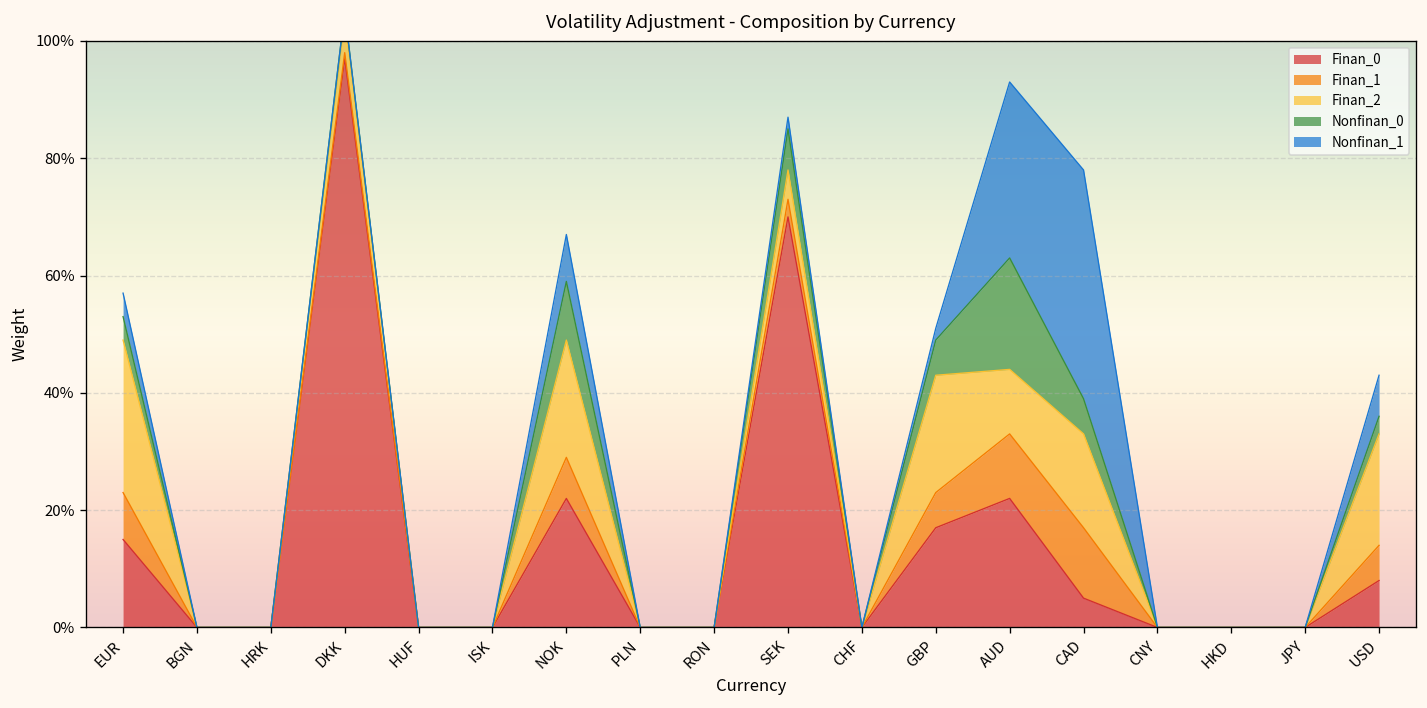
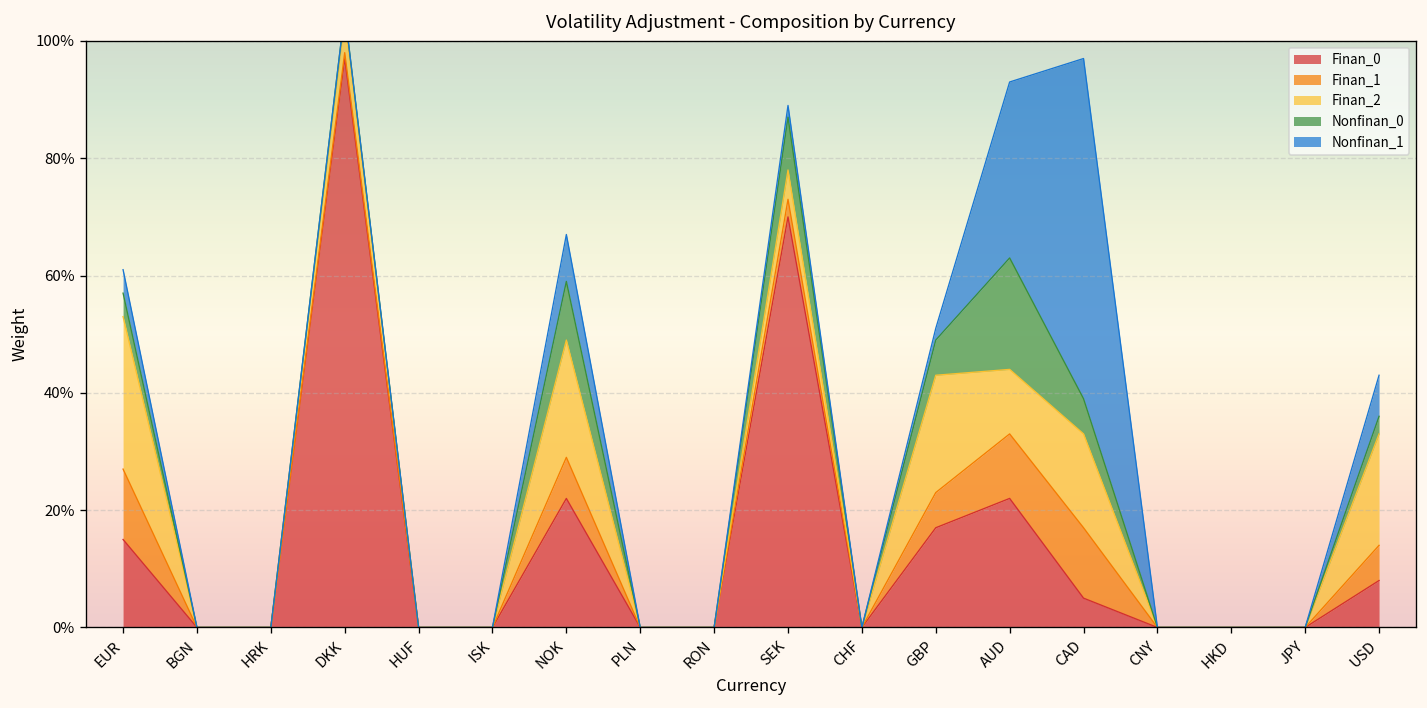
  {
    "Finan_0": {
      "EUR": "15%",
      "DKK": "97%",
      "NOK": "22%",
      "SEK": "70%",
      "GBP": "17%",
      "AUD": "22%",
      "CAD": "5%",
      "USD": "8%"
    },
    "Finan_1": {
-     "EUR": "8%",
+     "EUR": "12%",
      "DKK": "1%",
      "NOK": "7%",
      "SEK": "3%",
      "GBP": "6%",
      "AUD": "11%",
      "CAD": "12%",
      "USD": "6%"
    },
    "Finan_2": {
      "EUR": "26%",
      "NOK": "20%",
      "SEK": "5%",
      "GBP": "20%",
      "AUD": "11%",
      "CAD": "16%",
      "USD": "19%"
    },
    "Nonfinan_0": {
      "EUR": "4%",
      "NOK": "10%",
-     "SEK": "7%",
+     "SEK": "9%",
      "GBP": "6%",
      "AUD": "19%",
      "CAD": "6%",
      "USD": "3%"
    },
    "Nonfinan_1": {
      "EUR": "4%",
      "NOK": "8%",
      "SEK": "2%",
      "GBP": "2%",
      "AUD": "30%",
-     "CAD": "39%",
+     "CAD": "58%",
      "USD": "7%"
    }
  }
